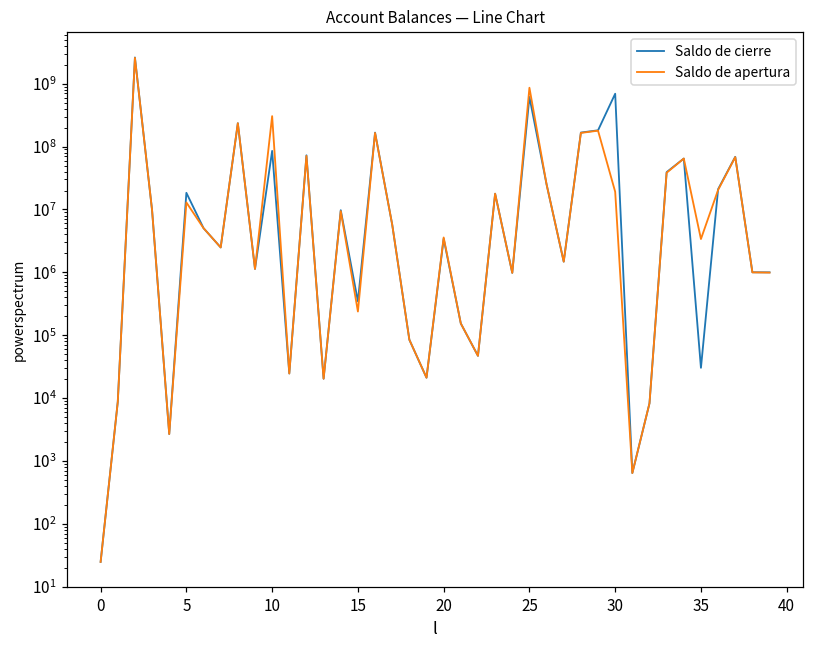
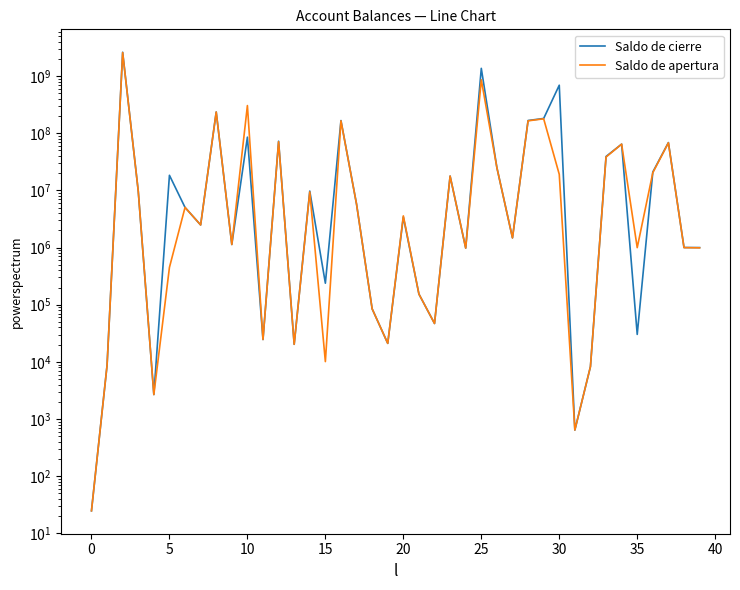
  {
    "Saldo de cierre": {
      "5": 18000000,
      "10": 90000000,
-     "15": 300000,
-     "25": 600000000,
+     "15": 240000,
+     "25": 1400000000,
      "30": 700000000,
      "35": 30000
    },
    "Saldo de apertura": {
-     "5": 13000000,
+     "5": 500000,
      "10": 300000000,
-     "15": 240000,
+     "15": 10000,
      "25": 900000000,
      "30": 19000000,
-     "35": 3000000
+     "35": 1000000
    }
  }
